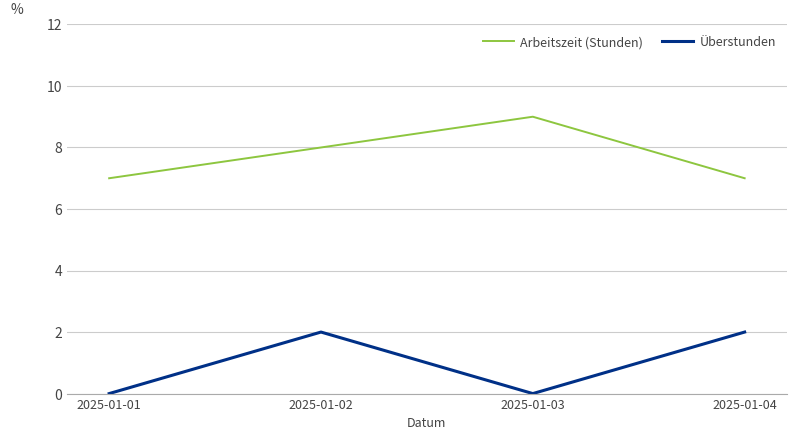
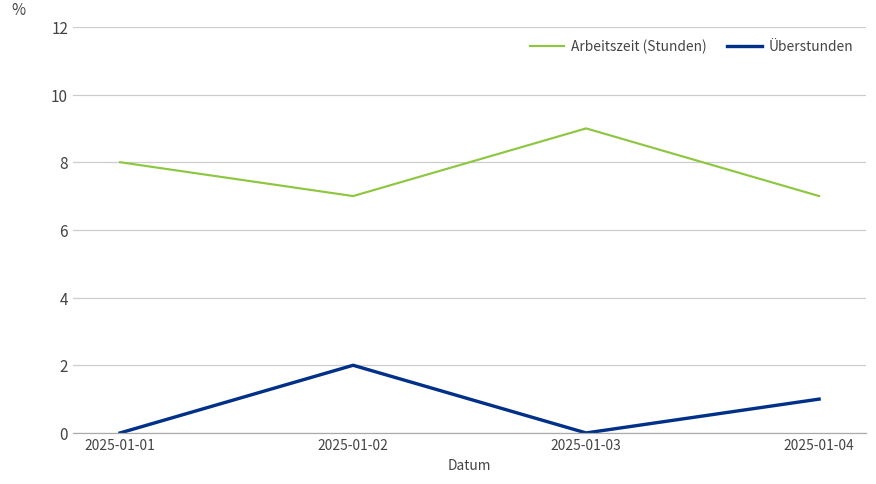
  {
    "Arbeitszeit (Stunden)": {
-     "2025-01-01": 7,
-     "2025-01-02": 8,
+     "2025-01-01": 8,
+     "2025-01-02": 7,
      "2025-01-03": 9,
      "2025-01-04": 7
    },
    "Überstunden": {
      "2025-01-01": 0,
      "2025-01-02": 2,
      "2025-01-03": 0,
-     "2025-01-04": 2
+     "2025-01-04": 1
    }
  }
